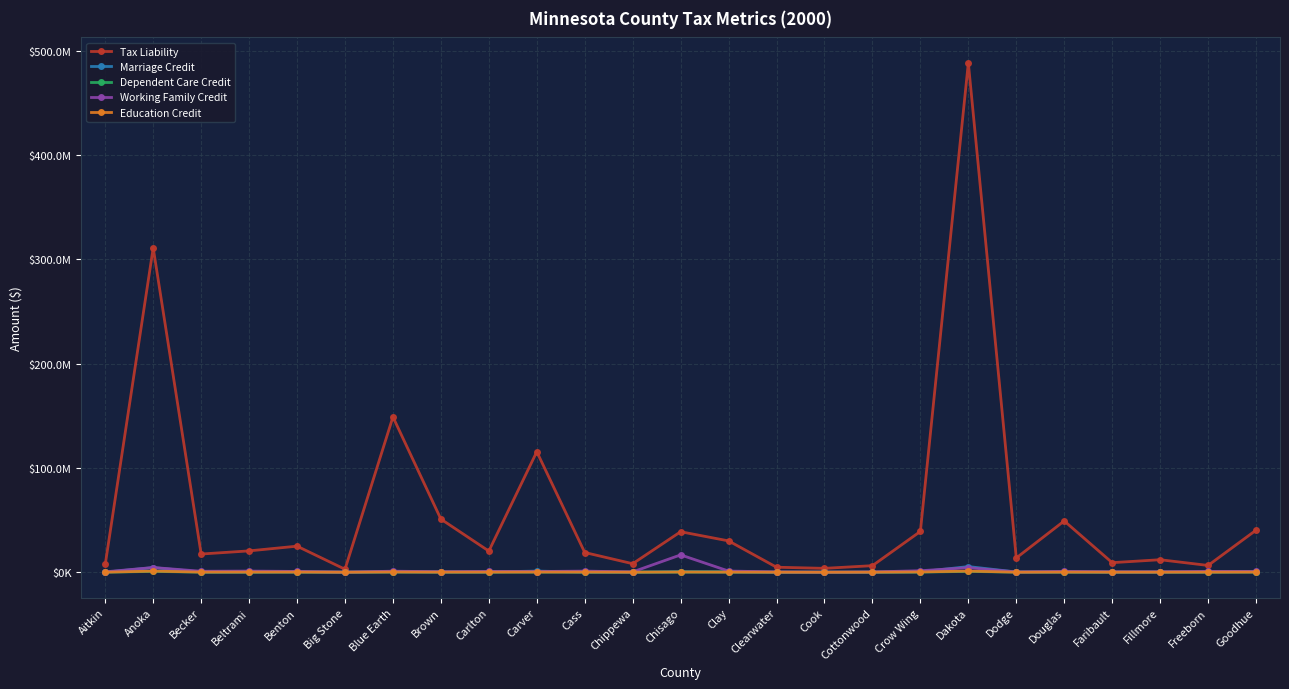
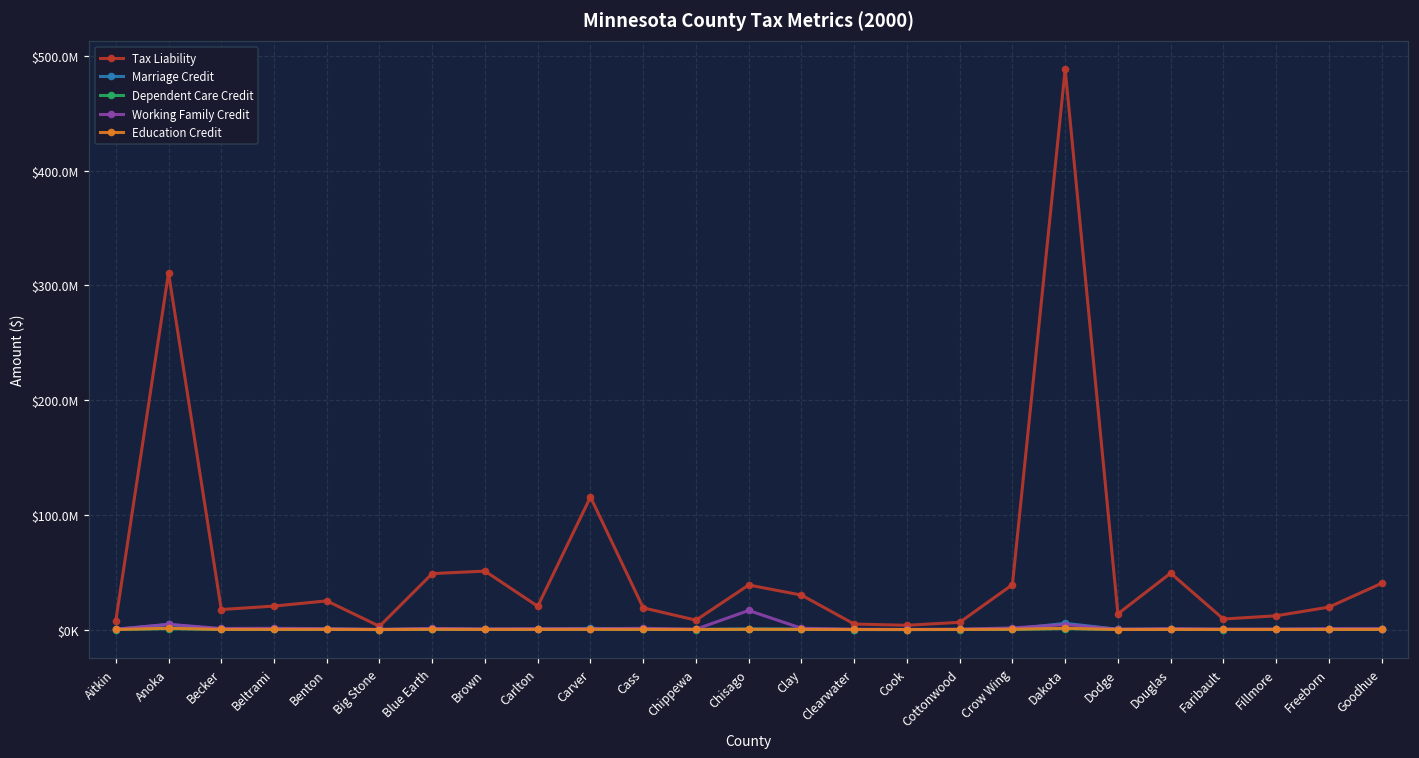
  {
    "Tax Liability": {
      "Aitkin": "$8000000",
      "Anoka": "$311000000",
      "Becker": "$17000000",
      "Beltrami": "$20000000",
      "Benton": "$25000000",
      "Big Stone": "$3000000",
-     "Blue Earth": "$149000000",
+     "Blue Earth": "$49000000",
      "Brown": "$51000000",
      "Carlton": "$20000000",
      "Carver": "$116000000",
      "Cass": "$19000000",
      "Chippewa": "$8000000",
      "Chisago": "$39000000",
      "Clay": "$30000000",
      "Clearwater": "$5000000",
      "Cook": "$4000000",
      "Cottonwood": "$6000000",
      "Crow Wing": "$39000000",
      "Dakota": "$488000000",
      "Dodge": "$14000000",
      "Douglas": "$49000000",
      "Faribault": "$9000000",
      "Fillmore": "$12000000",
-     "Freeborn": "$7000000",
+     "Freeborn": "$20000000",
      "Goodhue": "$40000000"
    },
    "Education Credit": {
      "Anoka": "$1000000",
      "Dakota": "$1000000"
    },
    "Working Family Credit": {
      "Chisago": "$17000000"
    }
  }
